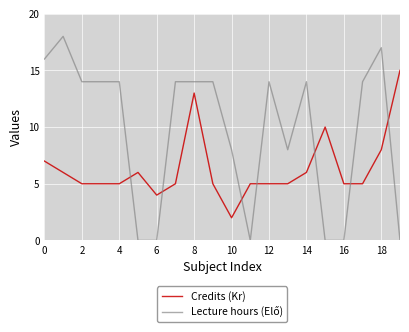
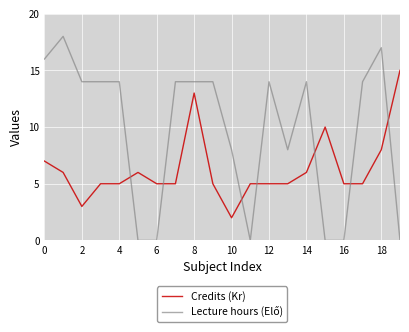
  {
    "Credits (Kr)": {
      "0": 7,
-     "2": 5,
+     "2": 3,
      "4": 5,
-     "6": 4,
+     "6": 5,
      "8": 13,
      "10": 2,
      "12": 5,
      "14": 6,
      "16": 5,
      "18": 8
    },
    "Lecture hours (Elő)": {
      "0": 16,
      "2": 14,
      "4": 14,
      "6": 0,
      "8": 14,
      "10": 8,
      "12": 14,
      "14": 14,
      "16": 0,
      "18": 17
    }
  }
